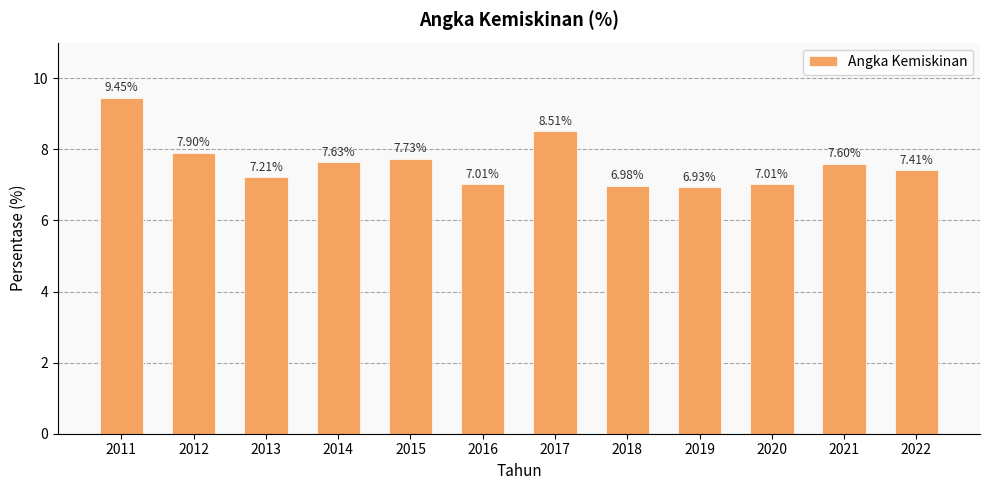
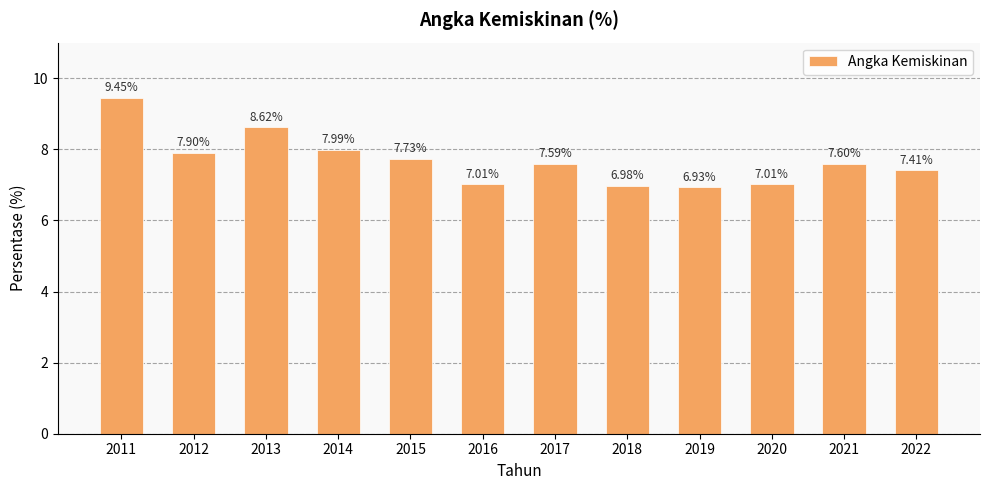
  {
    "2011": "9.45%",
    "2012": "7.90%",
-   "2013": "7.21%",
-   "2014": "7.63%",
+   "2013": "8.62%",
+   "2014": "7.99%",
    "2015": "7.73%",
    "2016": "7.01%",
-   "2017": "8.51%",
+   "2017": "7.59%",
    "2018": "6.98%",
    "2019": "6.93%",
    "2020": "7.01%",
    "2021": "7.60%",
    "2022": "7.41%"
  }
